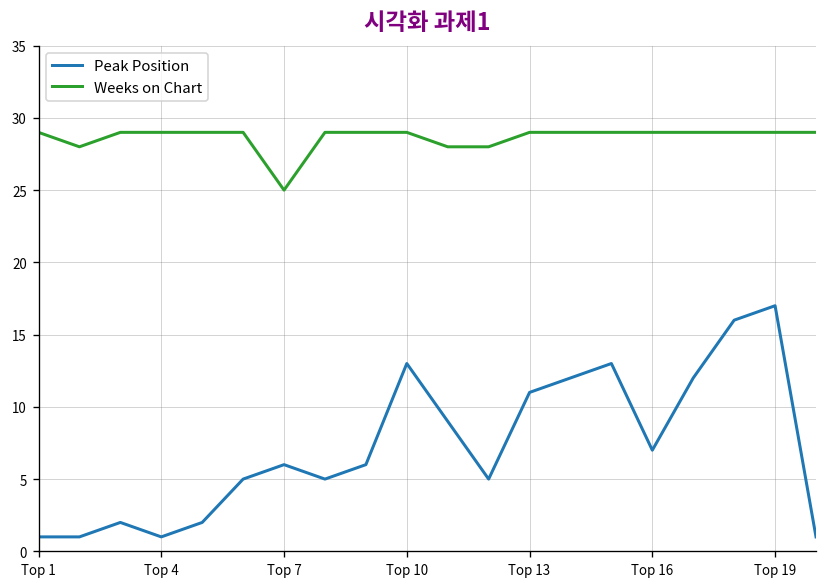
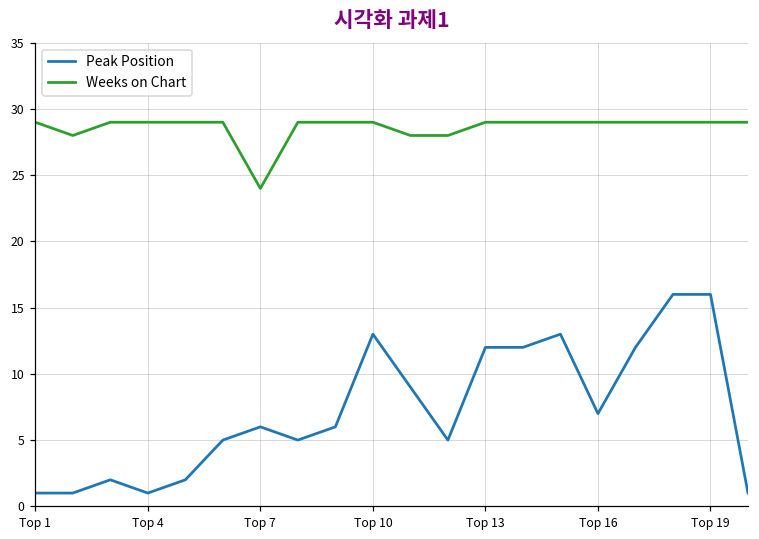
  {
    "Peak Position": {
      "Top 1": 1,
      "Top 4": 1,
      "Top 7": 6,
      "Top 10": 13,
-     "Top 13": 11,
+     "Top 13": 12,
      "Top 16": 7,
-     "Top 19": 17
+     "Top 19": 16
    },
    "Weeks on Chart": {
      "Top 1": 29,
      "Top 4": 29,
-     "Top 7": 25,
+     "Top 7": 24,
      "Top 10": 29,
      "Top 13": 29,
      "Top 16": 29,
      "Top 19": 29
    }
  }
